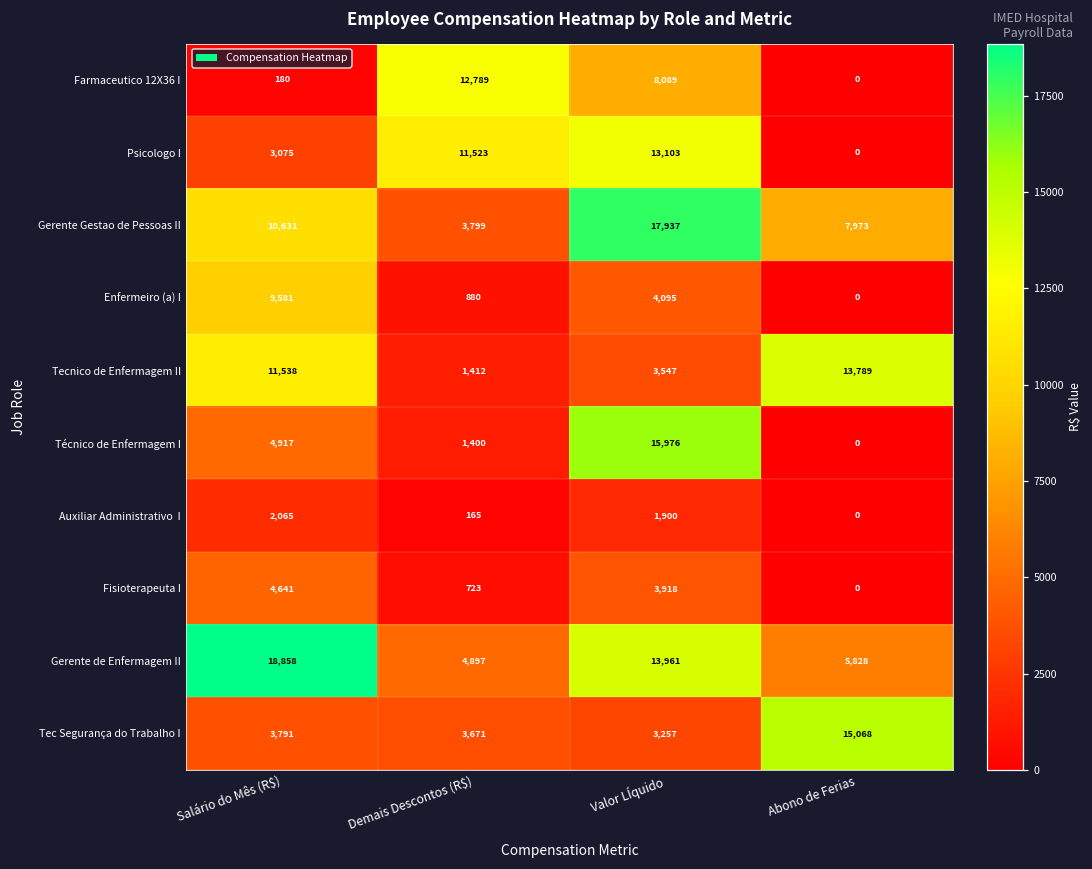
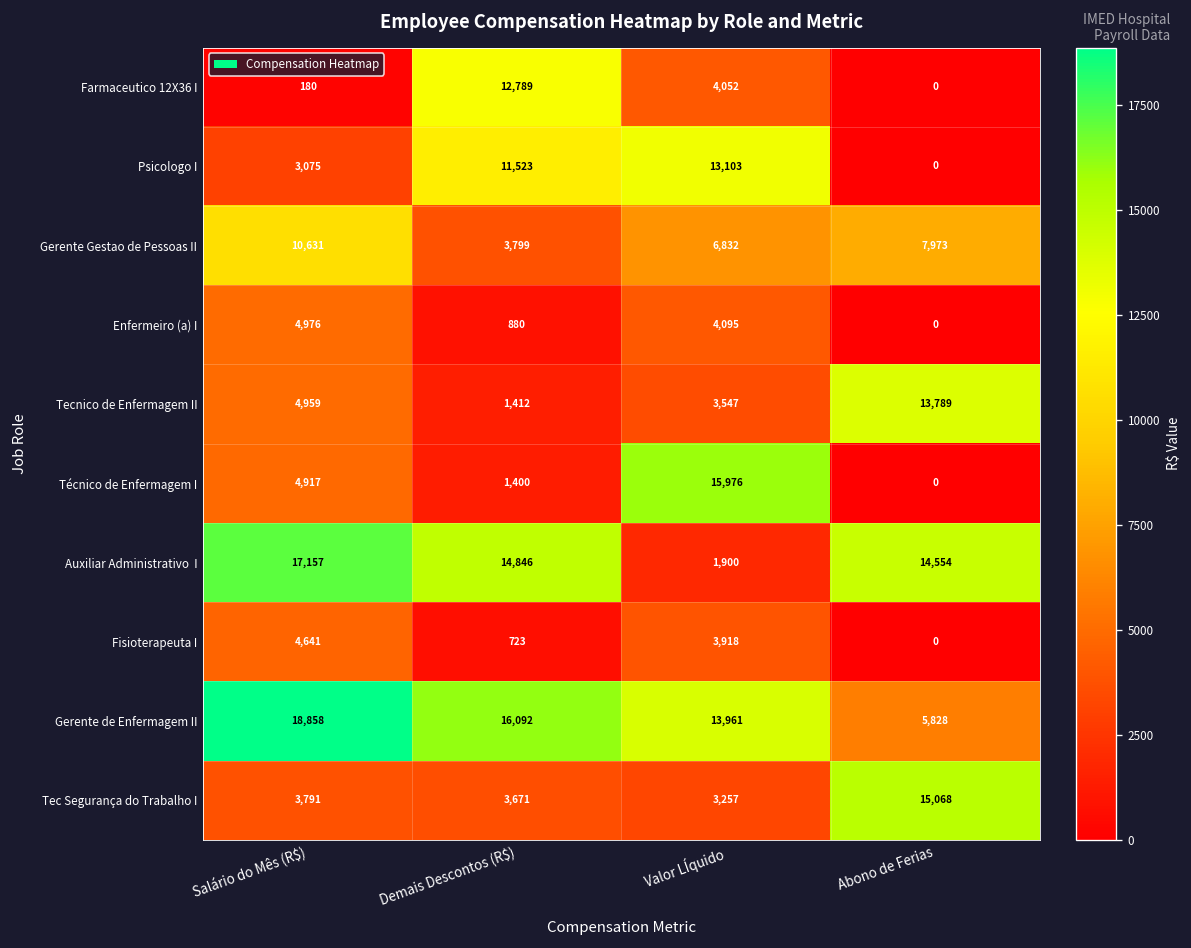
  {
    "Farmaceutico 12X36 I": {
      "Salário do Mês (R$)": "180",
      "Demais Descontos (R$)": "12,789",
-     "Valor LÍquido": "8,089",
+     "Valor LÍquido": "4,052",
      "Abono de Ferias": "0"
    },
    "Psicologo I": {
      "Salário do Mês (R$)": "3,075",
      "Demais Descontos (R$)": "11,523",
      "Valor LÍquido": "13,103",
      "Abono de Ferias": "0"
    },
    "Gerente Gestao de Pessoas II": {
      "Salário do Mês (R$)": "10,631",
      "Demais Descontos (R$)": "3,799",
-     "Valor LÍquido": "17,937",
+     "Valor LÍquido": "6,832",
      "Abono de Ferias": "7,973"
    },
    "Enfermeiro (a) I": {
-     "Salário do Mês (R$)": "9,581",
+     "Salário do Mês (R$)": "4,976",
      "Demais Descontos (R$)": "880",
      "Valor LÍquido": "4,095",
      "Abono de Ferias": "0"
    },
    "Tecnico de Enfermagem II": {
-     "Salário do Mês (R$)": "11,538",
+     "Salário do Mês (R$)": "4,959",
      "Demais Descontos (R$)": "1,412",
      "Valor LÍquido": "3,547",
      "Abono de Ferias": "13,789"
    },
    "Técnico de Enfermagem I": {
      "Salário do Mês (R$)": "4,917",
      "Demais Descontos (R$)": "1,400",
      "Valor LÍquido": "15,976",
      "Abono de Ferias": "0"
    },
    "Auxiliar Administrativo I": {
-     "Salário do Mês (R$)": "2,065",
-     "Demais Descontos (R$)": "165",
+     "Salário do Mês (R$)": "17,157",
+     "Demais Descontos (R$)": "14,846",
      "Valor LÍquido": "1,900",
-     "Abono de Ferias": "0"
+     "Abono de Ferias": "14,554"
    },
    "Fisioterapeuta I": {
      "Salário do Mês (R$)": "4,641",
      "Demais Descontos (R$)": "723",
      "Valor LÍquido": "3,918",
      "Abono de Ferias": "0"
    },
    "Gerente de Enfermagem II": {
      "Salário do Mês (R$)": "18,858",
-     "Demais Descontos (R$)": "4,897",
+     "Demais Descontos (R$)": "16,092",
      "Valor LÍquido": "13,961",
      "Abono de Ferias": "5,828"
    },
    "Tec Segurança do Trabalho I": {
      "Salário do Mês (R$)": "3,791",
      "Demais Descontos (R$)": "3,671",
      "Valor LÍquido": "3,257",
      "Abono de Ferias": "15,068"
    }
  }
